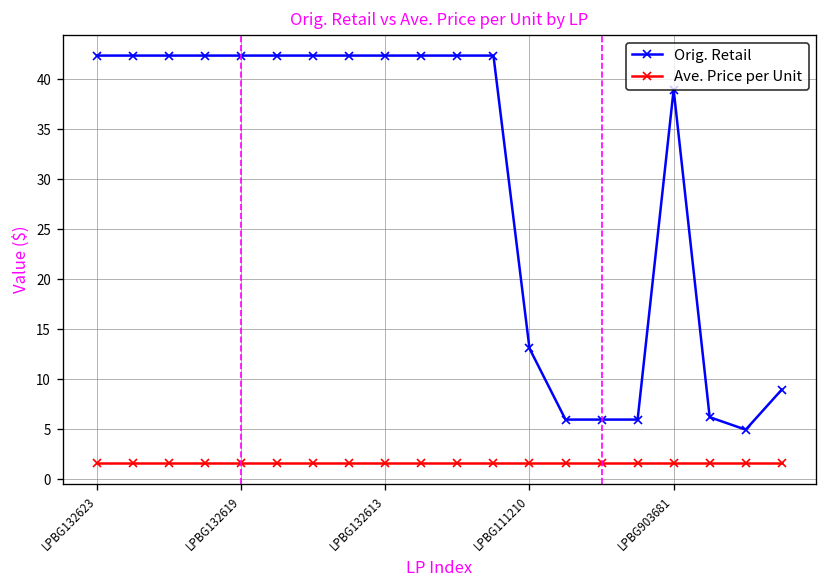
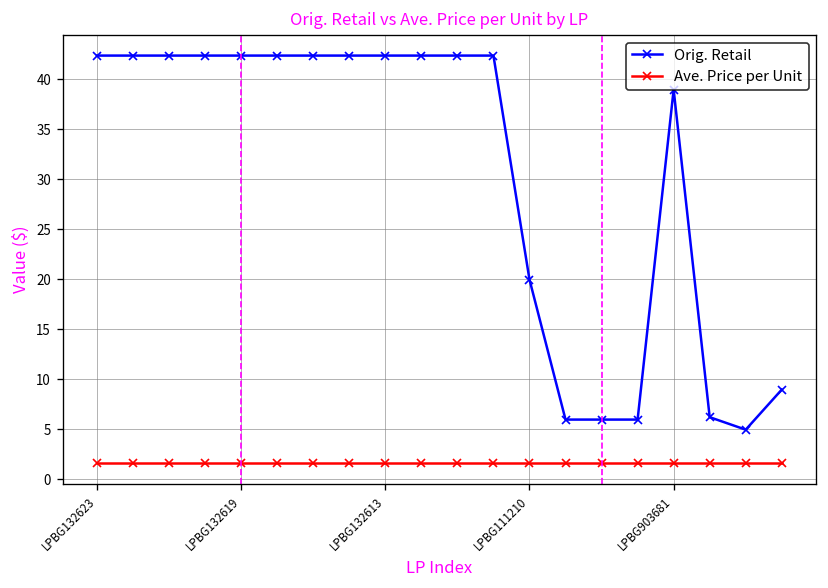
  {
    "Orig. Retail": {
      "LPBG132623": 42,
      "LPBG132619": 42,
      "LPBG132613": 42,
-     "LPBG111210": 13
+     "LPBG111210": 20
    },
    "Ave. Price per Unit": {
      "LPBG132623": 2,
      "LPBG132619": 2,
      "LPBG132613": 2,
      "LPBG111210": 2,
      "LPBG903681": 2
    }
  }
